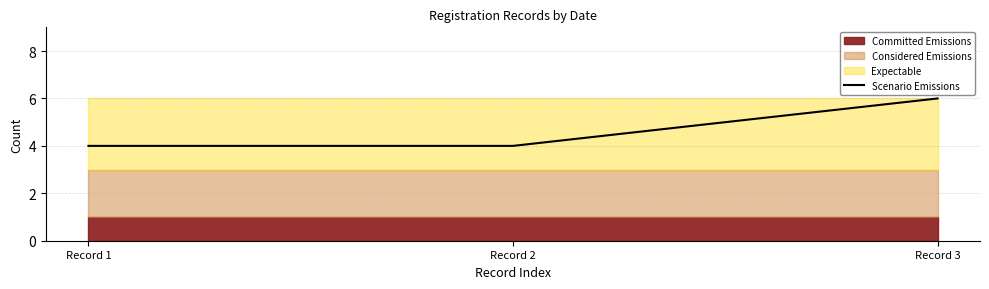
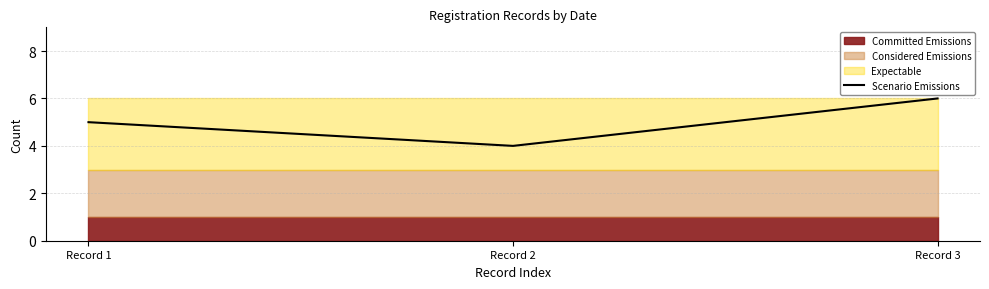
  {
    "Scenario Emissions": {
-     "Record 1": 4,
+     "Record 1": 5,
      "Record 2": 4
    },
    "Committed Emissions": {
      "Record 1": 1,
      "Record 2": 1,
      "Record 3": 1
    }
  }
